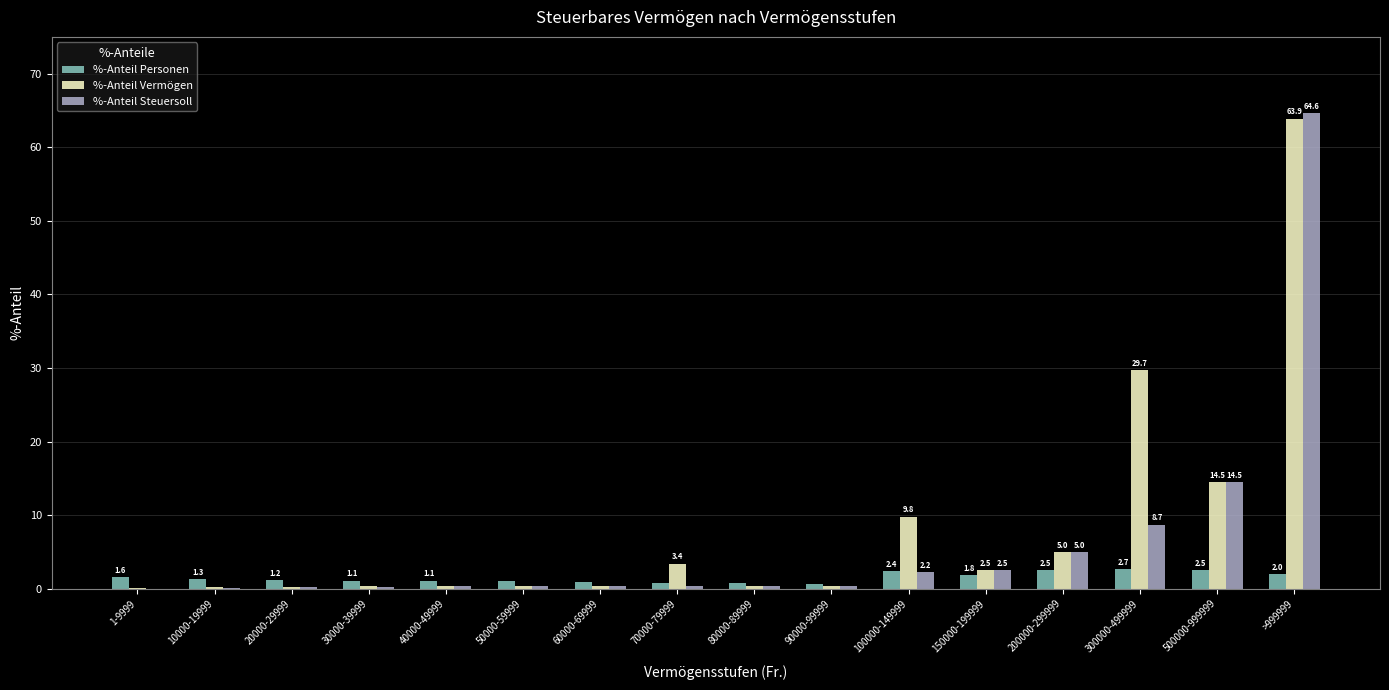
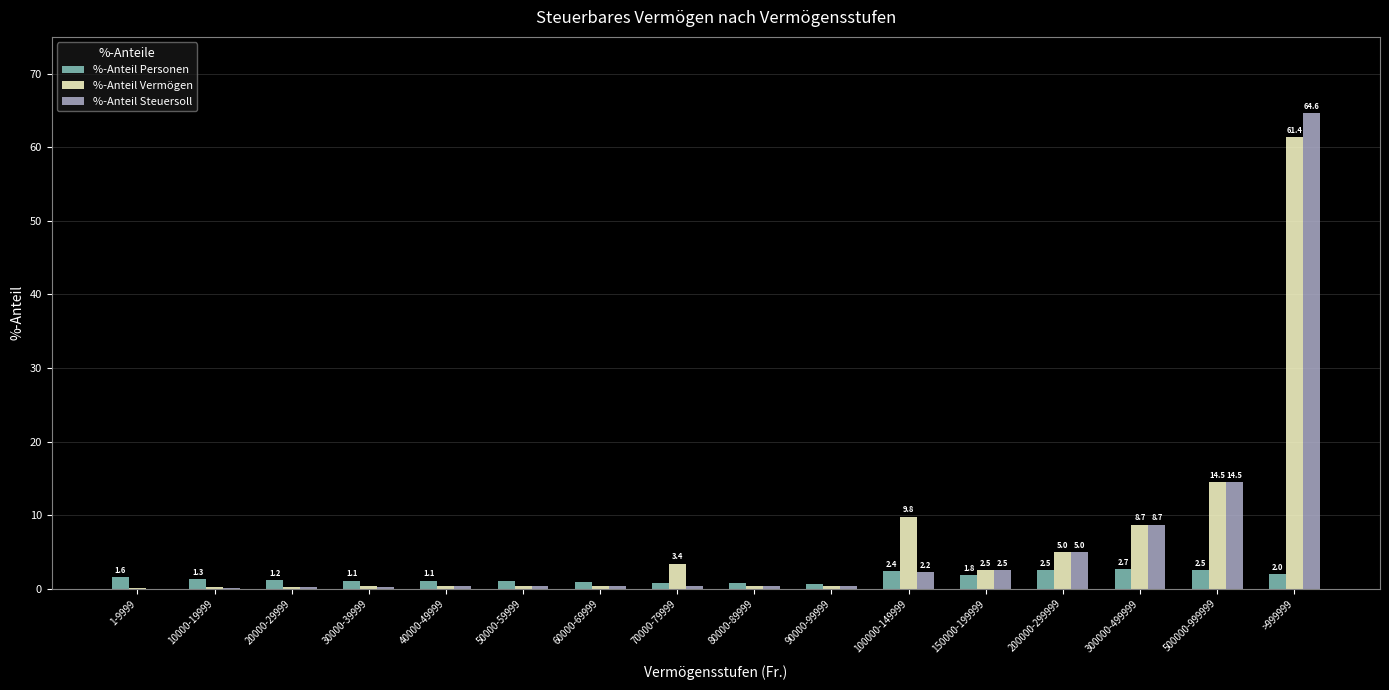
  {
    "%-Anteil Vermögen": {
      "70000-79999": 3.4,
      "100000-149999": 9.8,
      "150000-199999": 2.5,
      "200000-299999": 5.0,
-     "300000-499999": 29.7,
+     "300000-499999": 8.7,
      "500000-999999": 14.5,
-     ">999999": 63.9
+     ">999999": 61.4
    }
  }
